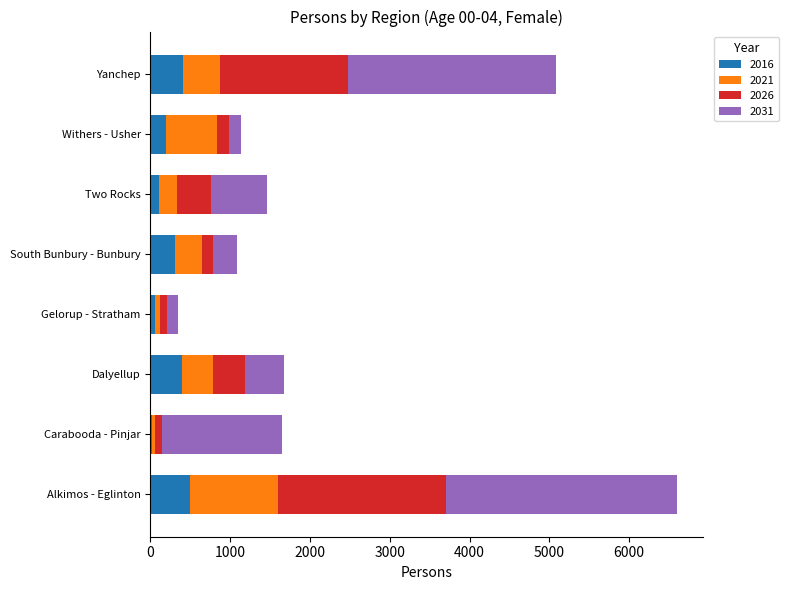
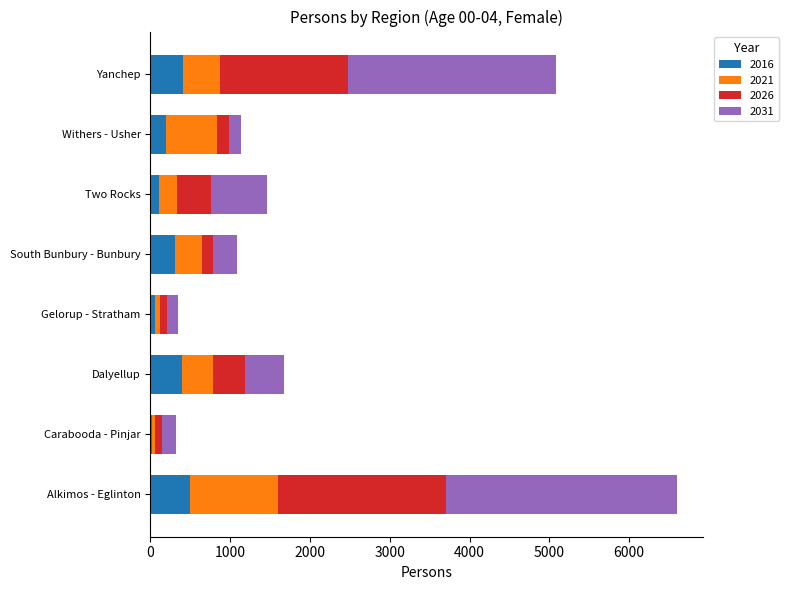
  {
    "2016": {
      "Yanchep": 400,
      "Withers - Usher": 200,
      "Two Rocks": 100,
      "South Bunbury - Bunbury": 300,
      "Gelorup - Stratham": 100,
      "Dalyellup": 400,
      "Alkimos - Eglinton": 500
    },
    "2021": {
      "Yanchep": 500,
      "Withers - Usher": 600,
      "Two Rocks": 200,
      "South Bunbury - Bunbury": 300,
      "Gelorup - Stratham": 100,
      "Dalyellup": 400,
      "Carabooda - Pinjar": 0,
      "Alkimos - Eglinton": 1100
    },
    "2026": {
      "Yanchep": 1600,
      "Withers - Usher": 200,
      "Two Rocks": 400,
      "South Bunbury - Bunbury": 100,
      "Gelorup - Stratham": 100,
      "Dalyellup": 400,
      "Carabooda - Pinjar": 100,
      "Alkimos - Eglinton": 2100
    },
    "2031": {
      "Yanchep": 2600,
      "Withers - Usher": 200,
      "Two Rocks": 700,
      "South Bunbury - Bunbury": 300,
      "Gelorup - Stratham": 100,
      "Dalyellup": 500,
-     "Carabooda - Pinjar": 1500,
+     "Carabooda - Pinjar": 200,
      "Alkimos - Eglinton": 2900
    }
  }
